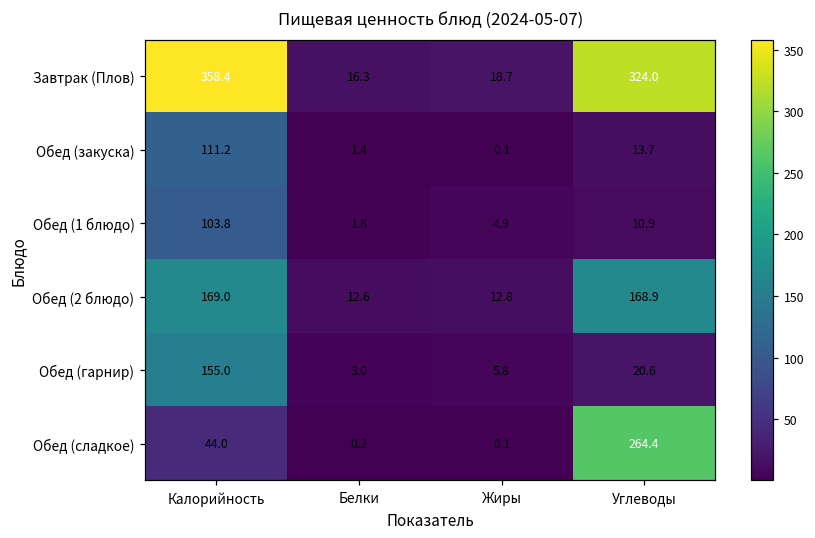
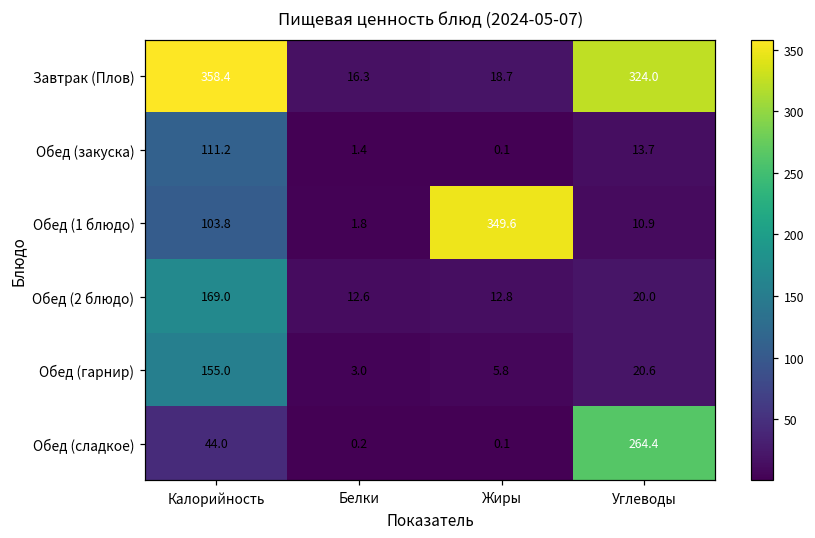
  {
    "Завтрак (Плов)": {
      "Калорийность": 358.4,
      "Белки": 16.3,
      "Жиры": 18.7,
      "Углеводы": 324.0
    },
    "Обед (закуска)": {
      "Калорийность": 111.2,
      "Белки": 1.4,
      "Жиры": 0.1,
      "Углеводы": 13.7
    },
    "Обед (1 блюдо)": {
      "Калорийность": 103.8,
      "Белки": 1.8,
-     "Жиры": 4.9,
+     "Жиры": 349.6,
      "Углеводы": 10.9
    },
    "Обед (2 блюдо)": {
      "Калорийность": 169.0,
      "Белки": 12.6,
      "Жиры": 12.8,
-     "Углеводы": 168.9
+     "Углеводы": 20.0
    },
    "Обед (гарнир)": {
      "Калорийность": 155.0,
      "Белки": 3.0,
      "Жиры": 5.8,
      "Углеводы": 20.6
    },
    "Обед (сладкое)": {
      "Калорийность": 44.0,
      "Белки": 0.2,
      "Жиры": 0.1,
      "Углеводы": 264.4
    }
  }
